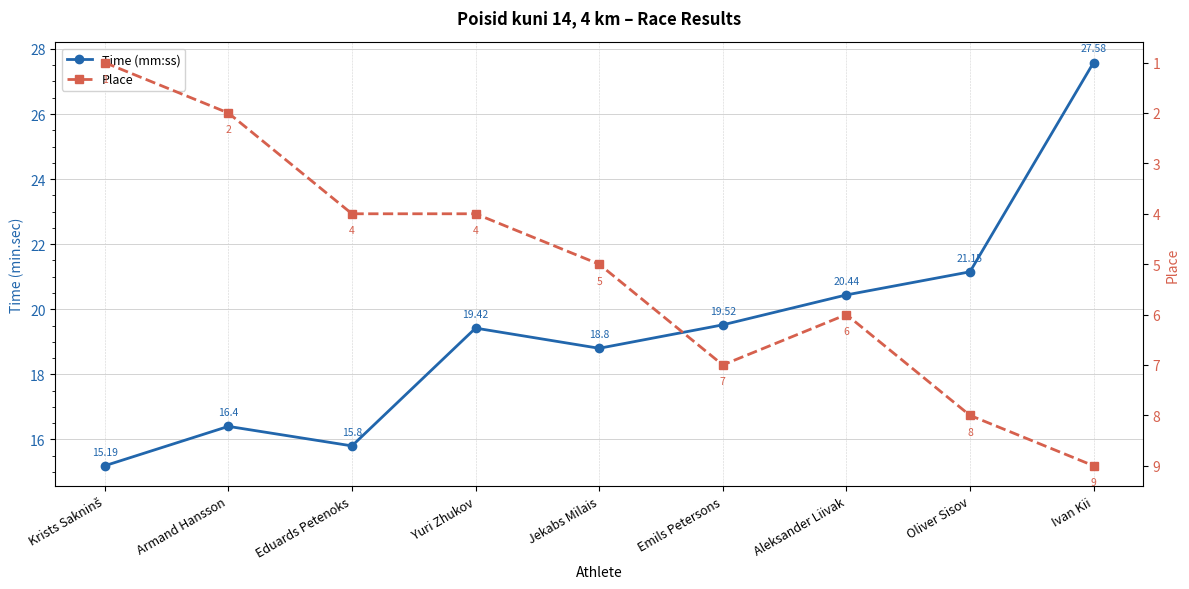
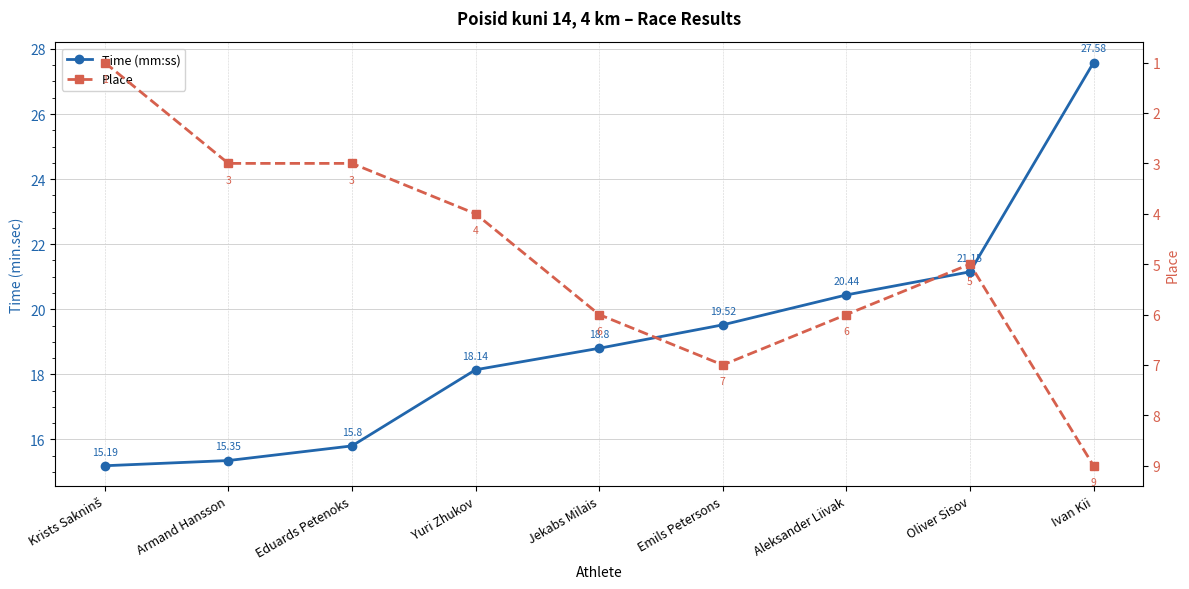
  {
    "Time (mm:ss)": {
      "Krists Sakninš": 15.19,
-     "Armand Hansson": 16.4,
+     "Armand Hansson": 15.35,
      "Eduards Petenoks": 15.8,
-     "Yuri Zhukov": 19.42,
+     "Yuri Zhukov": 18.14,
      "Emils Petersons": 19.52,
      "Aleksander Liivak": 20.44,
      "Ivan Kii": 27.58
    },
    "Place": {
-     "Armand Hansson": 2,
-     "Eduards Petenoks": 4,
+     "Armand Hansson": 3,
+     "Eduards Petenoks": 3,
      "Yuri Zhukov": 4,
-     "Jekabs Milais": 5,
+     "Jekabs Milais": 6,
      "Emils Petersons": 7,
      "Aleksander Liivak": 6,
-     "Oliver Sisov": 8,
+     "Oliver Sisov": 5,
      "Ivan Kii": 9
    }
  }
